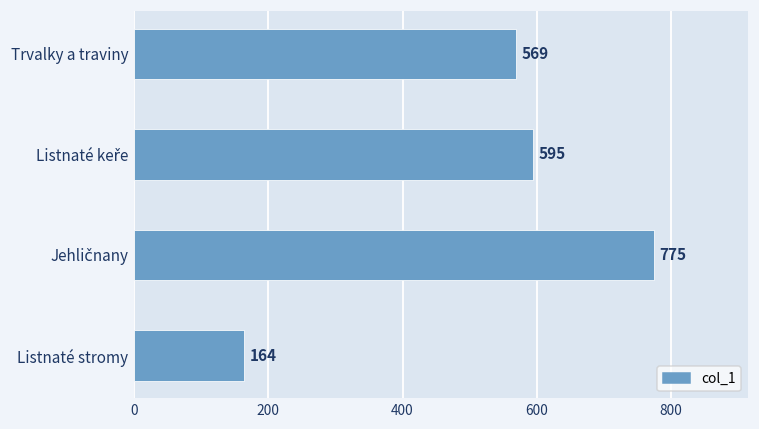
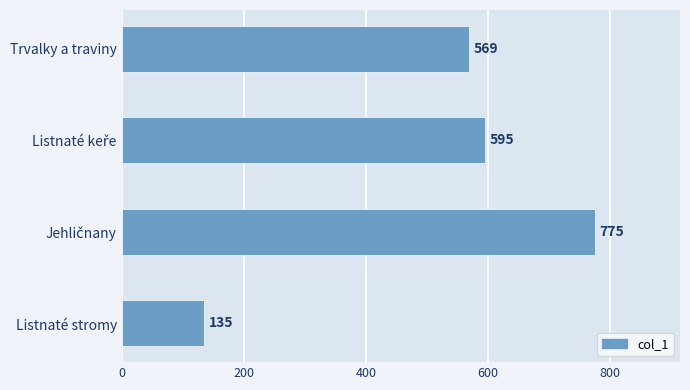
  {
    "Trvalky a traviny": 569,
    "Listnaté keře": 595,
    "Jehličnany": 775,
-   "Listnaté stromy": 164
+   "Listnaté stromy": 135
  }
